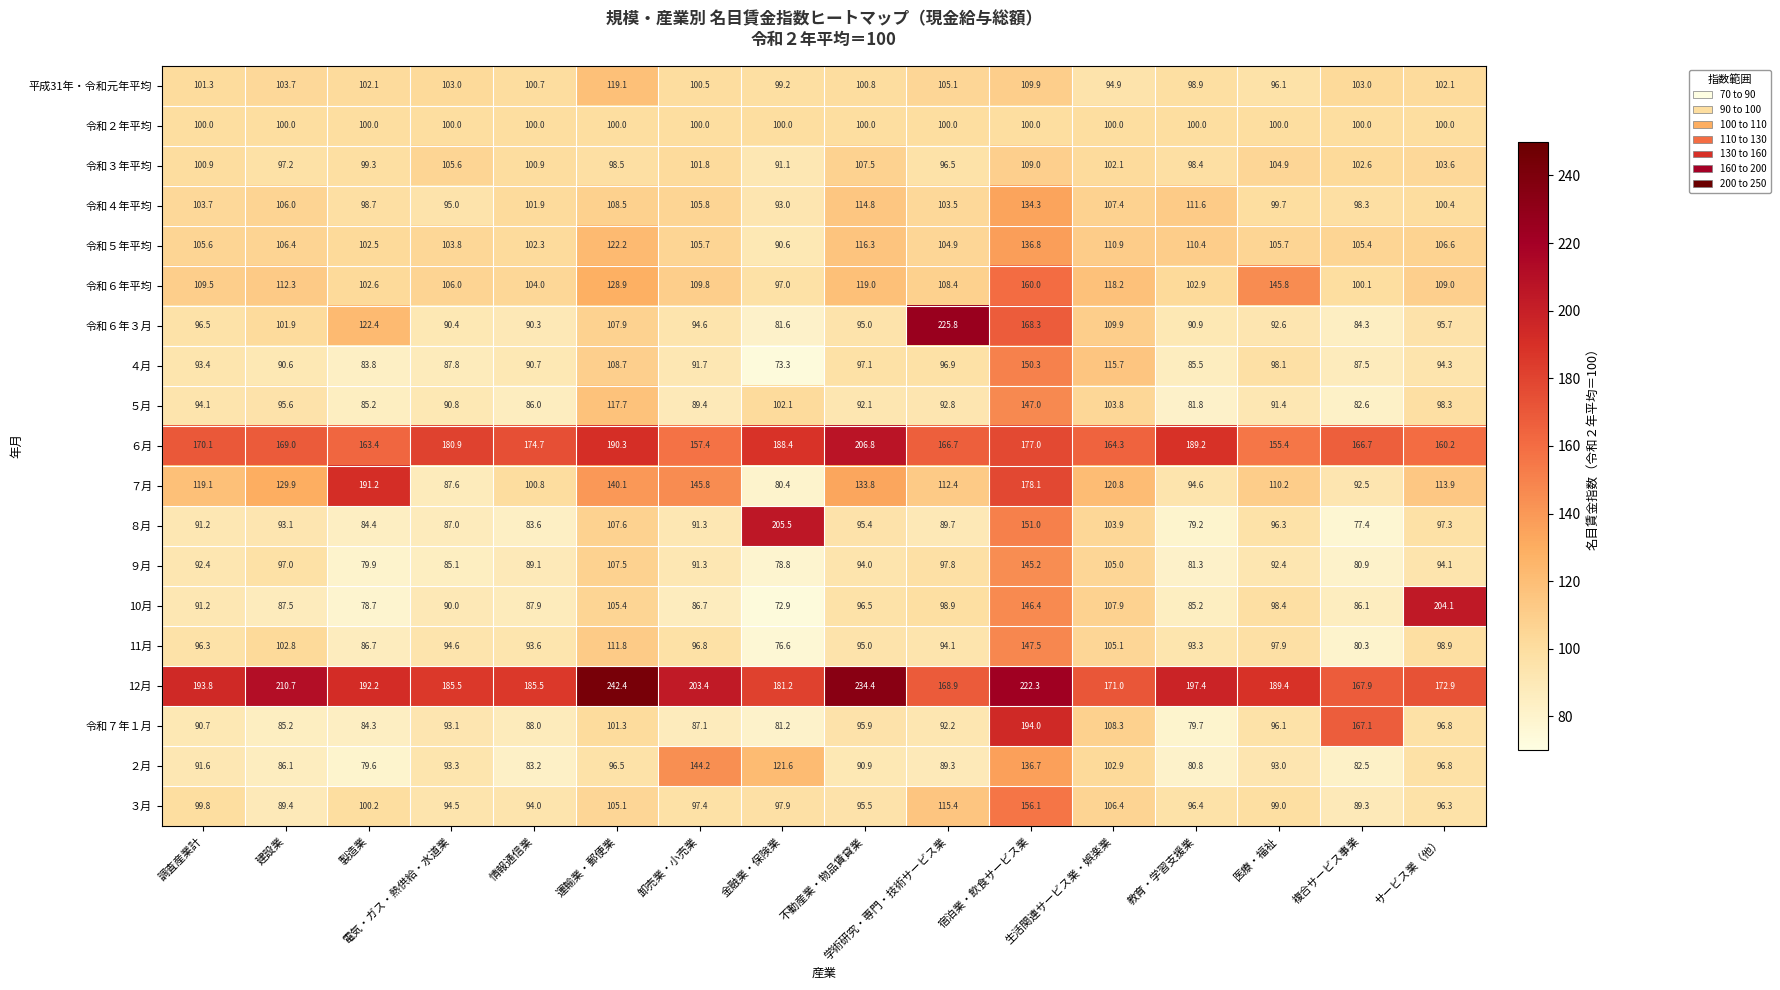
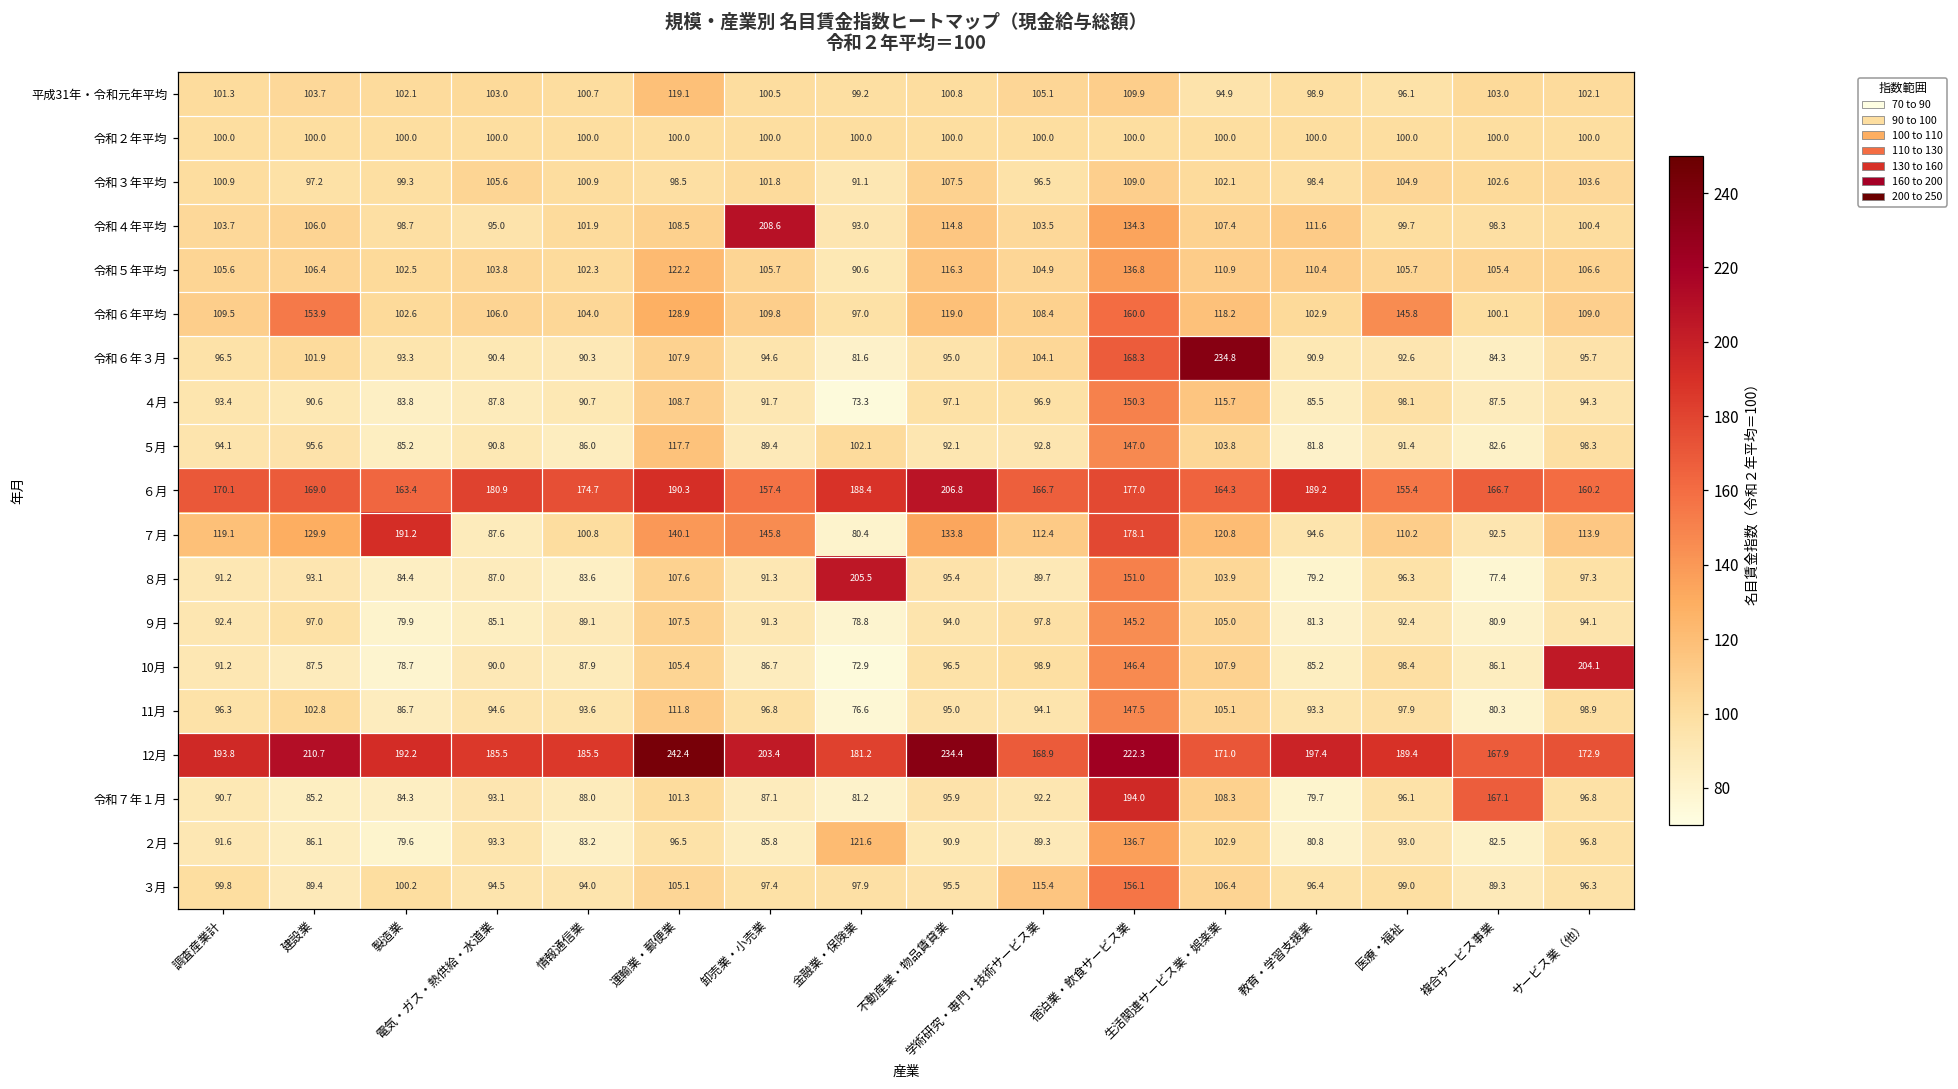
  {
    "令和４年平均": {
      "調査産業計": 103.7,
      "建設業": 106.0,
      "製造業": 98.7,
      "電気・ガス・熱供給・水道業": 95.0,
      "情報通信業": 101.9,
      "運輸業・郵便業": 108.5,
-     "卸売業・小売業": 105.8,
+     "卸売業・小売業": 208.6,
      "金融業・保険業": 93.0,
      "不動産業・物品賃貸業": 114.8,
      "学術研究・専門・技術サービス業": 103.5,
      "宿泊業・飲食サービス業": 134.3,
      "生活関連サービス業・娯楽業": 107.4,
      "教育・学習支援業": 111.6,
      "医療・福祉": 99.7,
      "複合サービス事業": 98.3,
      "サービス業（他）": 100.4
    },
    "令和６年平均": {
      "調査産業計": 109.5,
-     "建設業": 112.3,
+     "建設業": 153.9,
      "製造業": 102.6,
      "電気・ガス・熱供給・水道業": 106.0,
      "情報通信業": 104.0,
      "運輸業・郵便業": 128.9,
      "卸売業・小売業": 109.8,
      "金融業・保険業": 97.0,
      "不動産業・物品賃貸業": 119.0,
      "学術研究・専門・技術サービス業": 108.4,
      "宿泊業・飲食サービス業": 160.0,
      "生活関連サービス業・娯楽業": 118.2,
      "教育・学習支援業": 102.9,
      "医療・福祉": 145.8,
      "複合サービス事業": 100.1,
      "サービス業（他）": 109.0
    },
    "令和６年３月": {
      "調査産業計": 96.5,
      "建設業": 101.9,
-     "製造業": 122.4,
+     "製造業": 93.3,
      "電気・ガス・熱供給・水道業": 90.4,
      "情報通信業": 90.3,
      "運輸業・郵便業": 107.9,
      "卸売業・小売業": 94.6,
      "金融業・保険業": 81.6,
      "不動産業・物品賃貸業": 95.0,
-     "学術研究・専門・技術サービス業": 225.8,
+     "学術研究・専門・技術サービス業": 104.1,
      "宿泊業・飲食サービス業": 168.3,
-     "生活関連サービス業・娯楽業": 109.9,
+     "生活関連サービス業・娯楽業": 234.8,
      "教育・学習支援業": 90.9,
      "医療・福祉": 92.6,
      "複合サービス事業": 84.3,
      "サービス業（他）": 95.7
    },
    "２月": {
      "調査産業計": 91.6,
      "建設業": 86.1,
      "製造業": 79.6,
      "電気・ガス・熱供給・水道業": 93.3,
      "情報通信業": 83.2,
      "運輸業・郵便業": 96.5,
-     "卸売業・小売業": 144.2,
+     "卸売業・小売業": 85.8,
      "金融業・保険業": 121.6,
      "不動産業・物品賃貸業": 90.9,
      "学術研究・専門・技術サービス業": 89.3,
      "宿泊業・飲食サービス業": 136.7,
      "生活関連サービス業・娯楽業": 102.9,
      "教育・学習支援業": 80.8,
      "医療・福祉": 93.0,
      "複合サービス事業": 82.5,
      "サービス業（他）": 96.8
    }
  }
